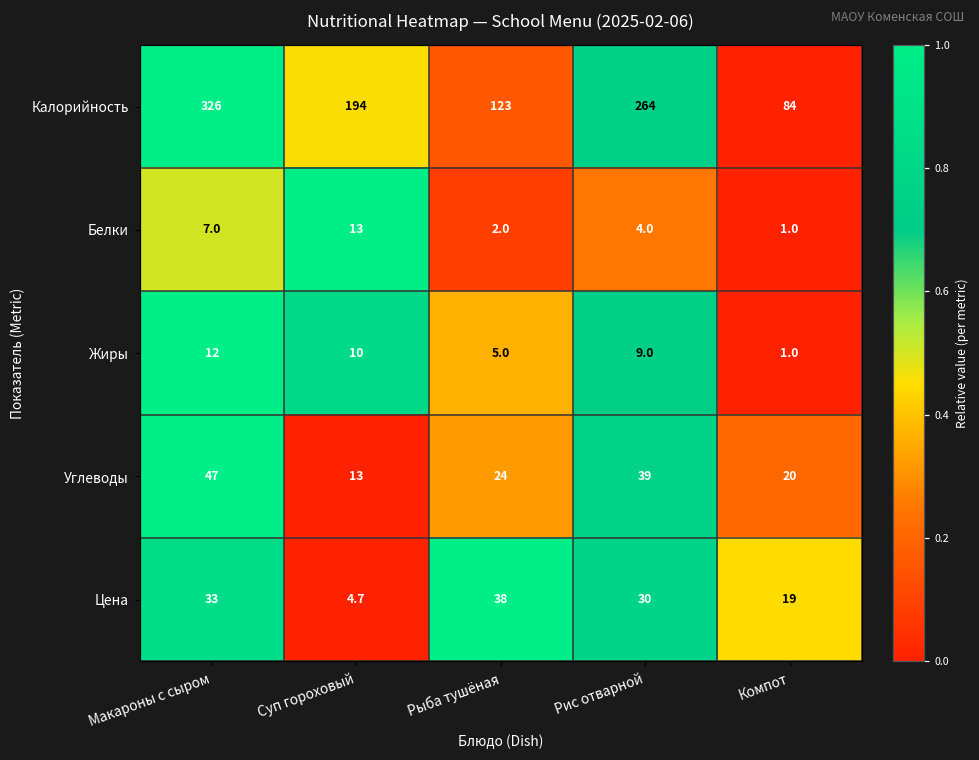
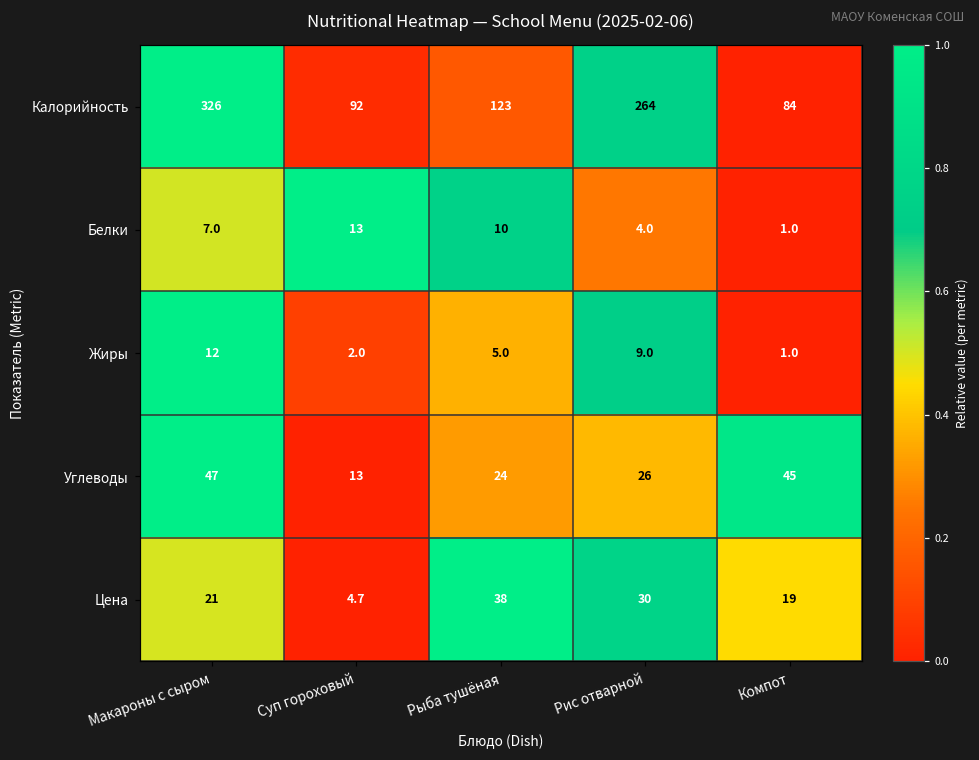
  {
    "Калорийность": {
      "Макароны с сыром": 326,
-     "Суп гороховый": 194,
+     "Суп гороховый": 92,
      "Рыба тушёная": 123,
      "Рис отварной": 264,
      "Компот": 84
    },
    "Белки": {
      "Макароны с сыром": 7.0,
      "Суп гороховый": 13,
-     "Рыба тушёная": 2.0,
+     "Рыба тушёная": 10,
      "Рис отварной": 4.0,
      "Компот": 1.0
    },
    "Жиры": {
      "Макароны с сыром": 12,
-     "Суп гороховый": 10,
+     "Суп гороховый": 2.0,
      "Рыба тушёная": 5.0,
      "Рис отварной": 9.0,
      "Компот": 1.0
    },
    "Углеводы": {
      "Макароны с сыром": 47,
      "Суп гороховый": 13,
      "Рыба тушёная": 24,
-     "Рис отварной": 39,
-     "Компот": 20
+     "Рис отварной": 26,
+     "Компот": 45
    },
    "Цена": {
-     "Макароны с сыром": 33,
+     "Макароны с сыром": 21,
      "Суп гороховый": 4.7,
      "Рыба тушёная": 38,
      "Рис отварной": 30,
      "Компот": 19
    }
  }
